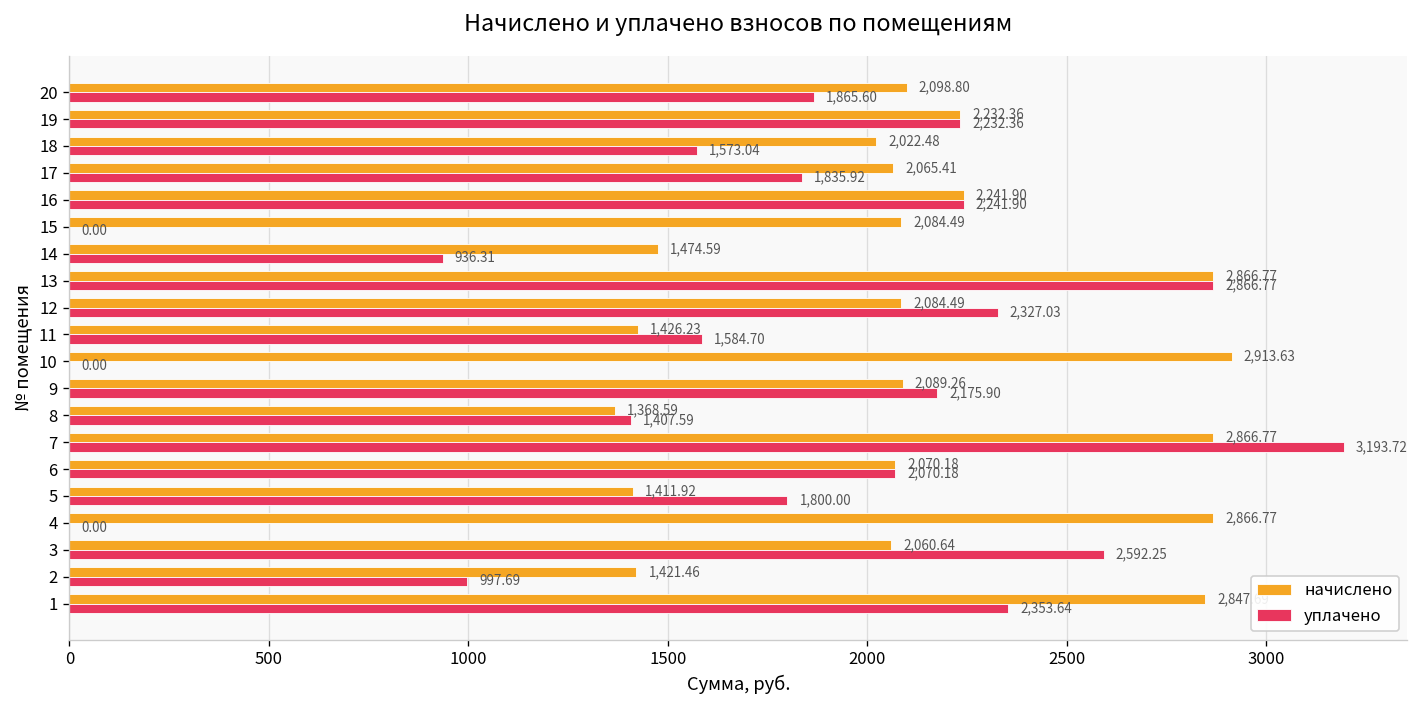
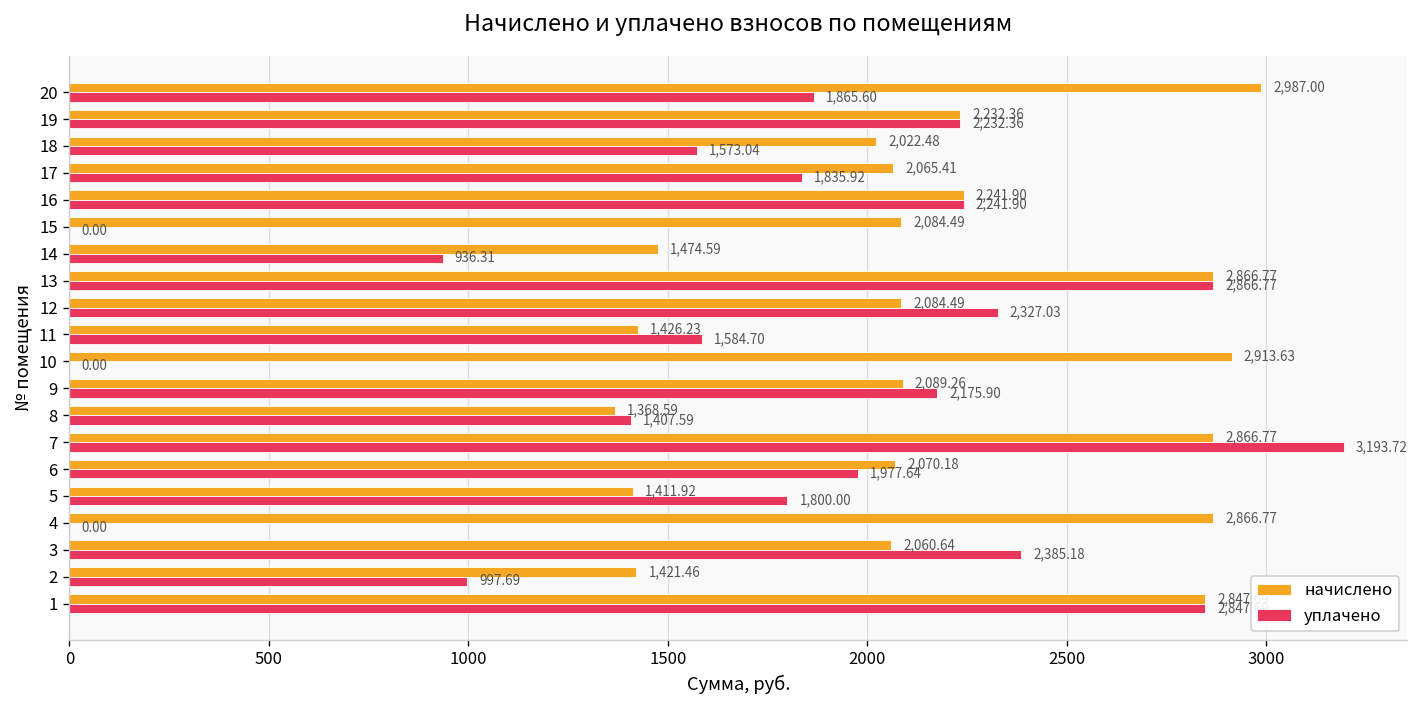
  {
    "начислено": {
-     "20": "2,098.80",
+     "20": "2,987.00",
      "18": "2,022.48",
      "17": "2,065.41",
      "15": "2,084.49",
      "14": "1,474.59",
      "12": "2,084.49",
      "11": "1,426.23",
      "10": "2,913.63",
      "9": "2,089.26",
      "7": "2,866.77",
      "5": "1,411.92",
      "4": "2,866.77",
      "3": "2,060.64",
      "2": "1,421.46"
    },
    "уплачено": {
      "20": "1,865.60",
      "18": "1,573.04",
      "17": "1,835.92",
      "15": "0.00",
      "14": "936.31",
      "12": "2,327.03",
      "11": "1,584.70",
      "10": "0.00",
      "9": "2,175.90",
      "7": "3,193.72",
-     "6": "2,070.18",
+     "6": "1,977.64",
      "5": "1,800.00",
      "4": "0.00",
-     "3": "2,592.25",
+     "3": "2,385.18",
      "2": "997.69",
-     "1": "2350"
+     "1": "2850"
    }
  }
